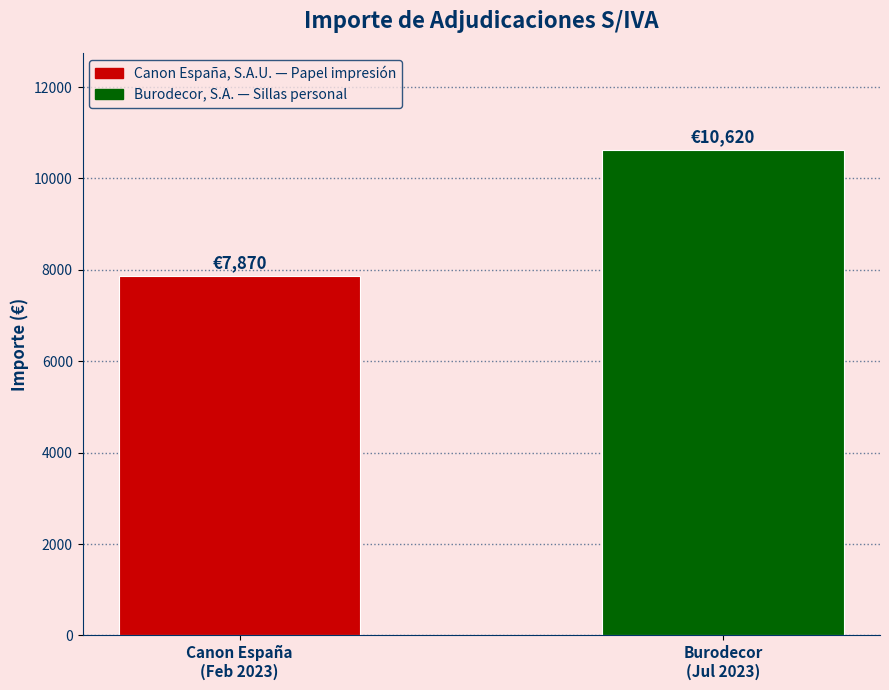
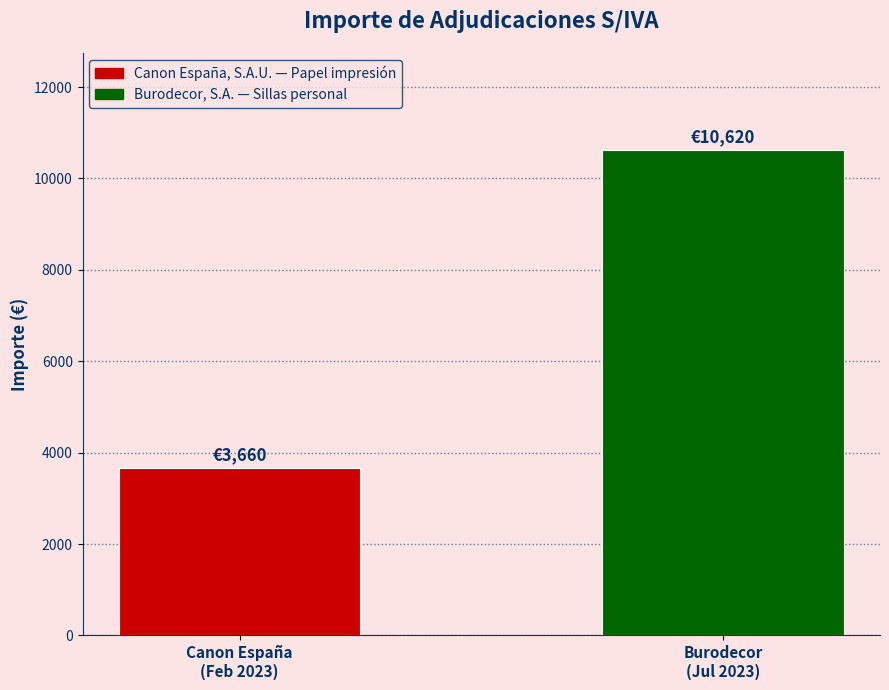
  {
-   "Canon España (Feb 2023)": "€7,870",
+   "Canon España (Feb 2023)": "€3,660",
    "Burodecor (Jul 2023)": "€10,620"
  }
